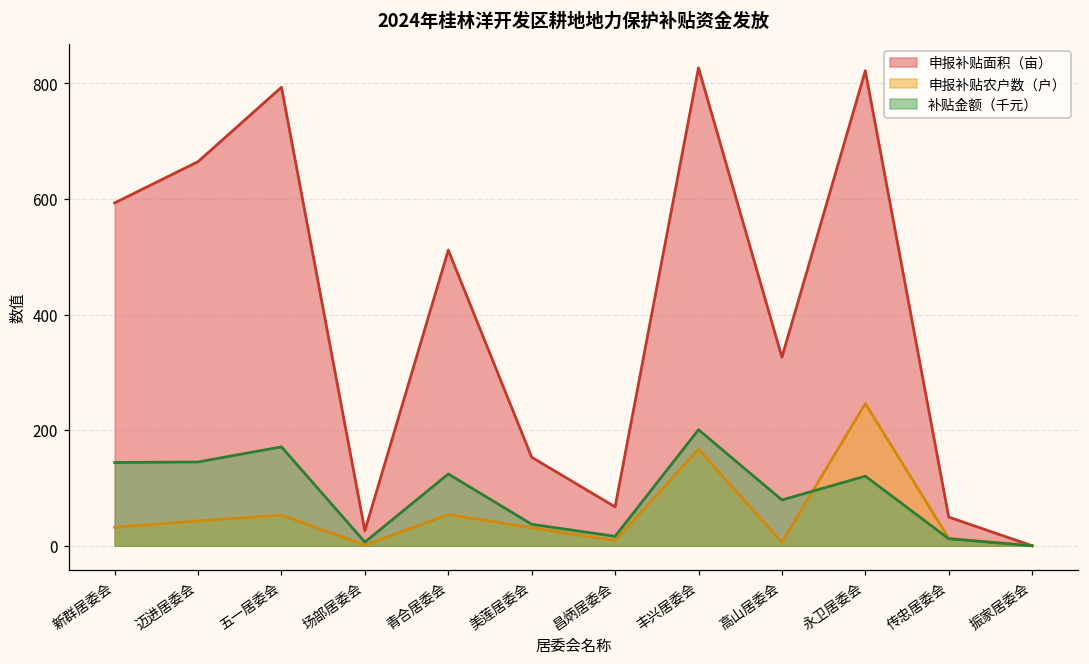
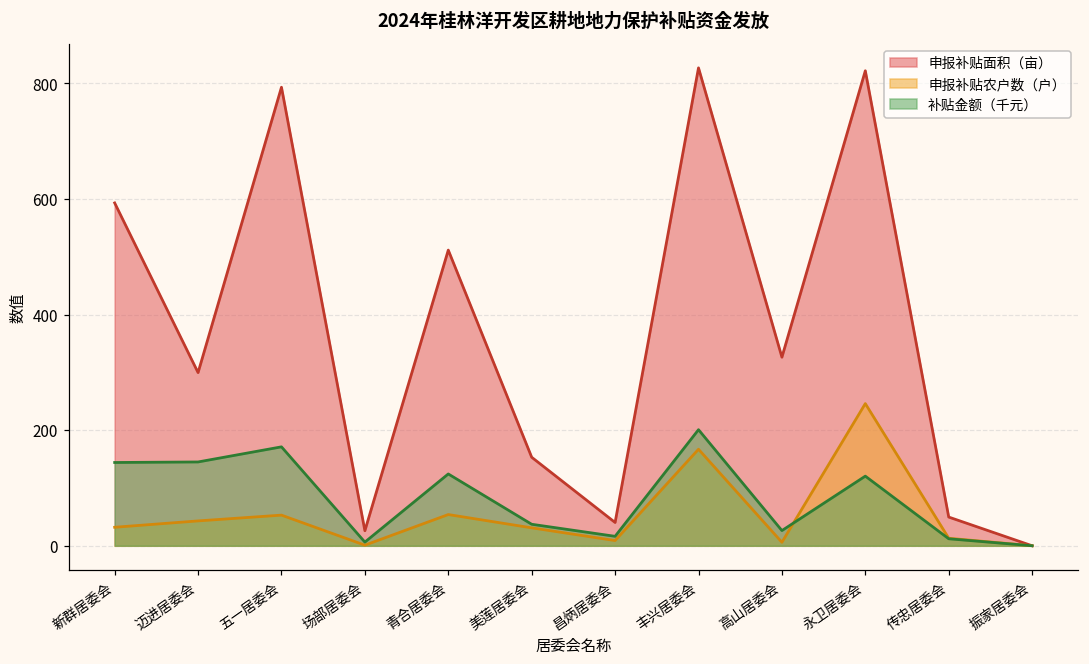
  {
    "申报补贴面积（亩）": {
      "新群居委会": 590,
-     "迈进居委会": 660,
+     "迈进居委会": 300,
      "五一居委会": 790,
      "场部居委会": 30,
      "青合居委会": 510,
      "美莲居委会": 150,
-     "昌炳居委会": 70,
+     "昌炳居委会": 40,
      "丰兴居委会": 830,
      "高山居委会": 330,
      "永卫居委会": 820,
      "传忠居委会": 50
    },
    "申报补贴农户数（户）": {
      "新群居委会": 30,
      "迈进居委会": 40,
      "五一居委会": 50,
      "场部居委会": 0,
      "青合居委会": 50,
      "美莲居委会": 30,
      "昌炳居委会": 10,
      "丰兴居委会": 170,
      "高山居委会": 10,
      "永卫居委会": 250
    },
    "补贴金额（千元）": {
      "新群居委会": 140,
      "迈进居委会": 150,
      "五一居委会": 170,
      "场部居委会": 10,
      "青合居委会": 120,
      "美莲居委会": 40,
      "昌炳居委会": 20,
      "丰兴居委会": 200,
-     "高山居委会": 80,
+     "高山居委会": 30,
      "永卫居委会": 120
    }
  }
